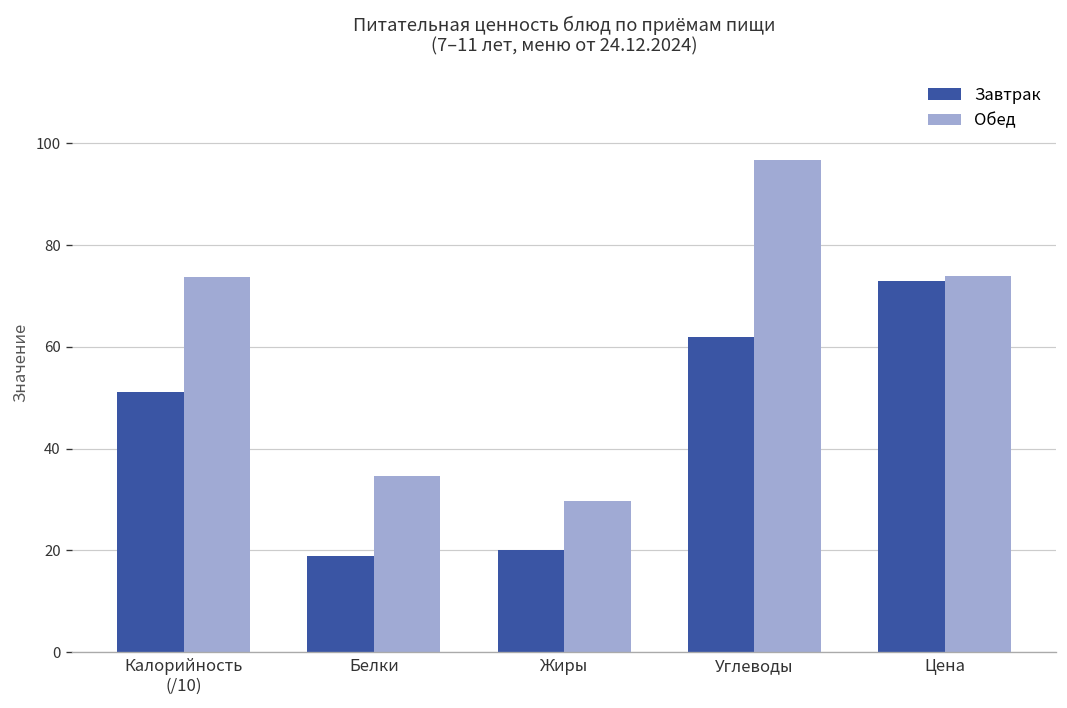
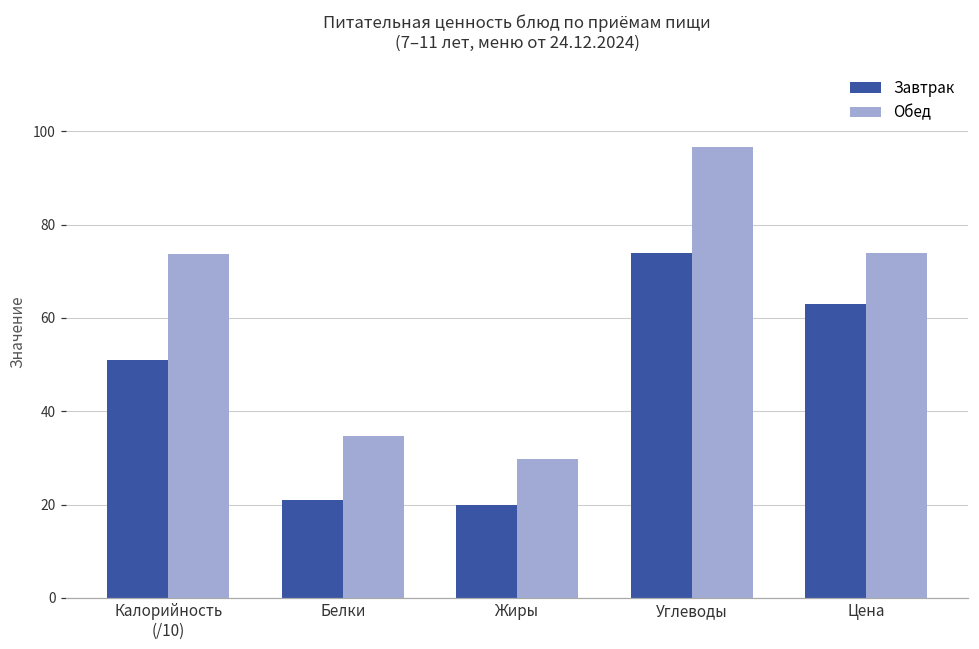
  {
    "Завтрак": {
      "Калорийность (/10)": 51,
-     "Белки": 19,
+     "Белки": 21,
      "Жиры": 20,
-     "Углеводы": 62,
-     "Цена": 73
+     "Углеводы": 74,
+     "Цена": 63
    },
    "Обед": {
      "Калорийность (/10)": 74,
      "Белки": 35,
      "Жиры": 30,
      "Углеводы": 97,
      "Цена": 74
    }
  }
